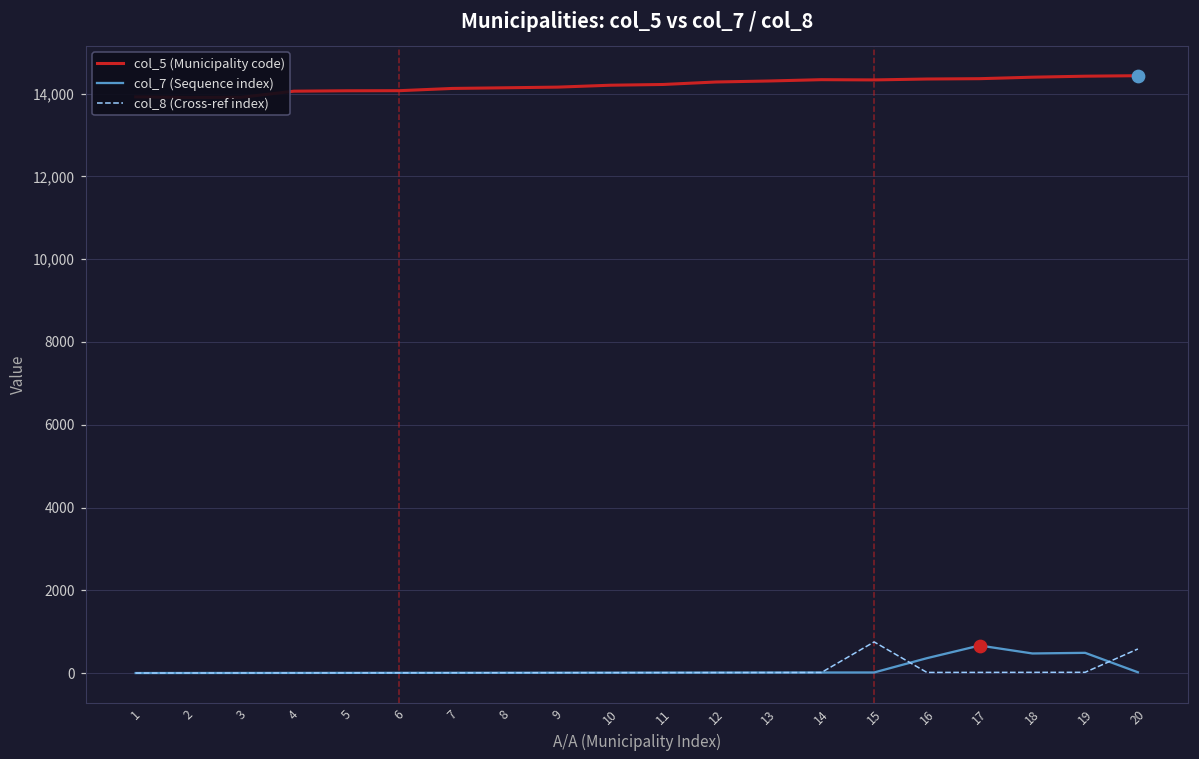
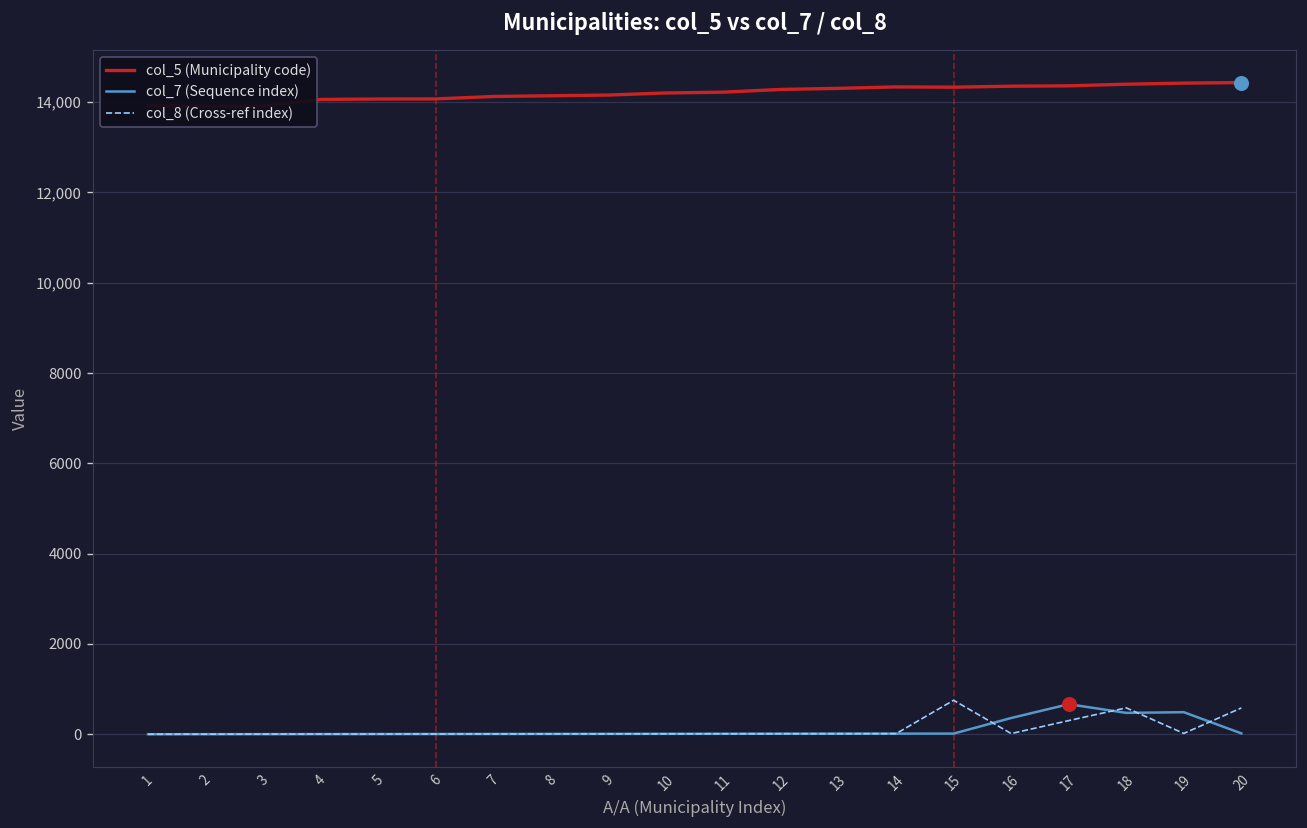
  {
    "col_8 (Cross-ref index)": {
      "15": 800,
      "16": 0,
-     "17": 0,
-     "18": 0,
+     "17": 300,
+     "18": 600,
      "19": 0,
      "20": 600
    }
  }
